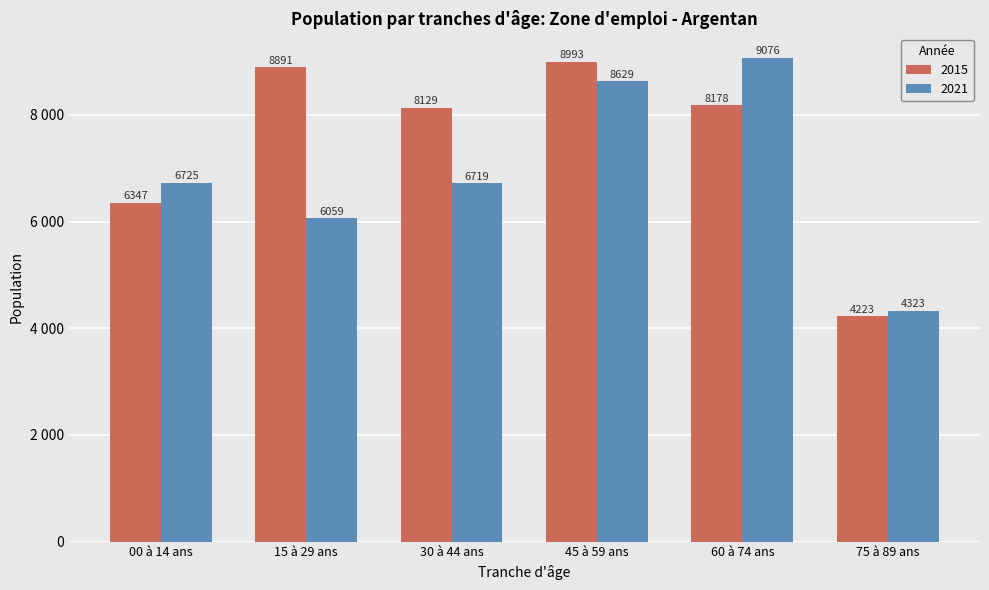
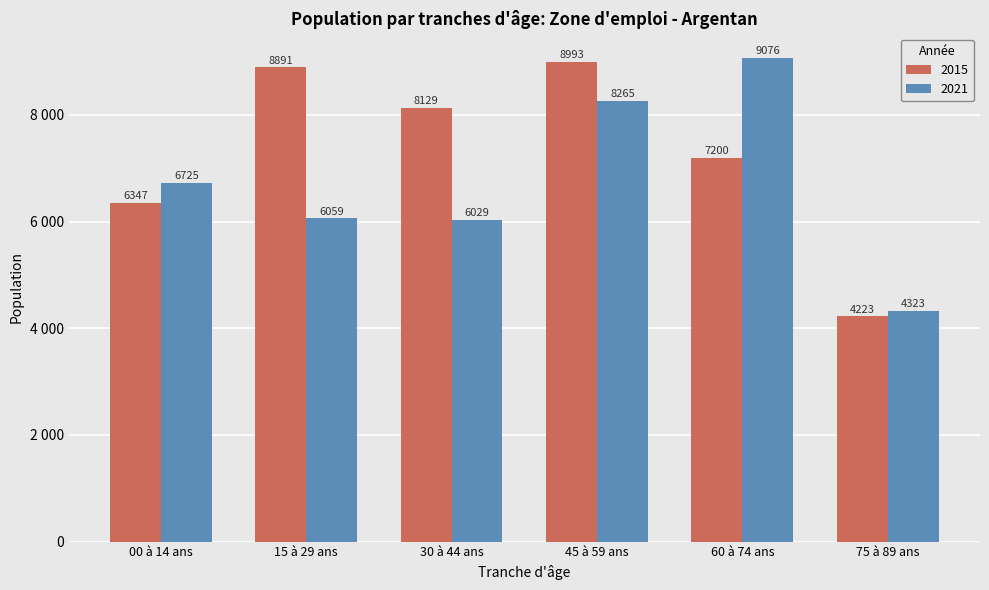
  {
    "2015": {
      "00 à 14 ans": 6347,
      "15 à 29 ans": 8891,
      "30 à 44 ans": 8129,
      "45 à 59 ans": 8993,
-     "60 à 74 ans": 8178,
+     "60 à 74 ans": 7200,
      "75 à 89 ans": 4223
    },
    "2021": {
      "00 à 14 ans": 6725,
      "15 à 29 ans": 6059,
-     "30 à 44 ans": 6719,
-     "45 à 59 ans": 8629,
+     "30 à 44 ans": 6029,
+     "45 à 59 ans": 8265,
      "60 à 74 ans": 9076,
      "75 à 89 ans": 4323
    }
  }
